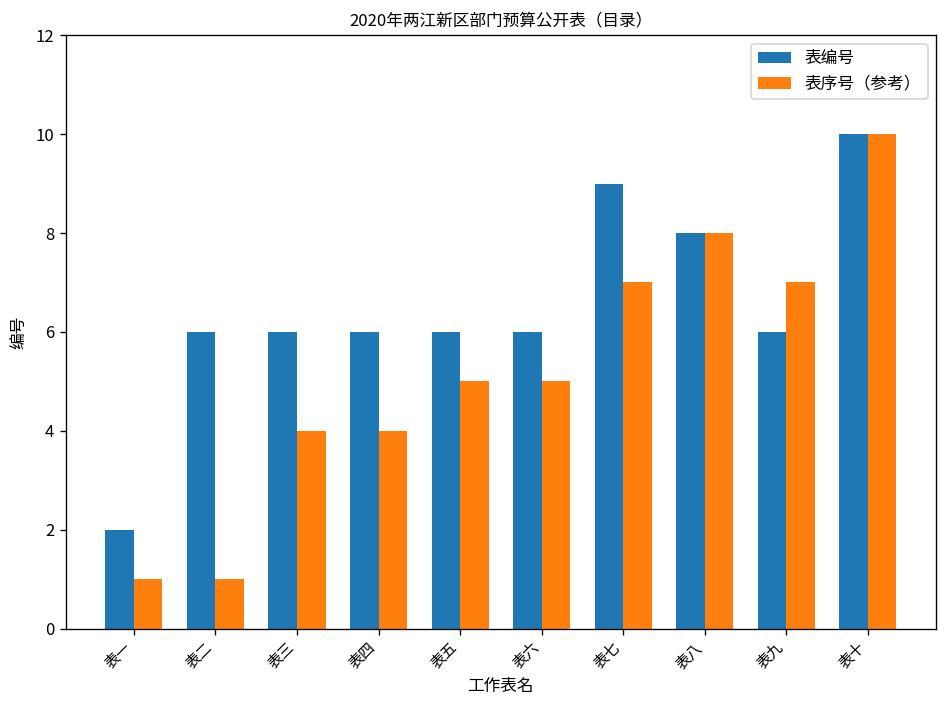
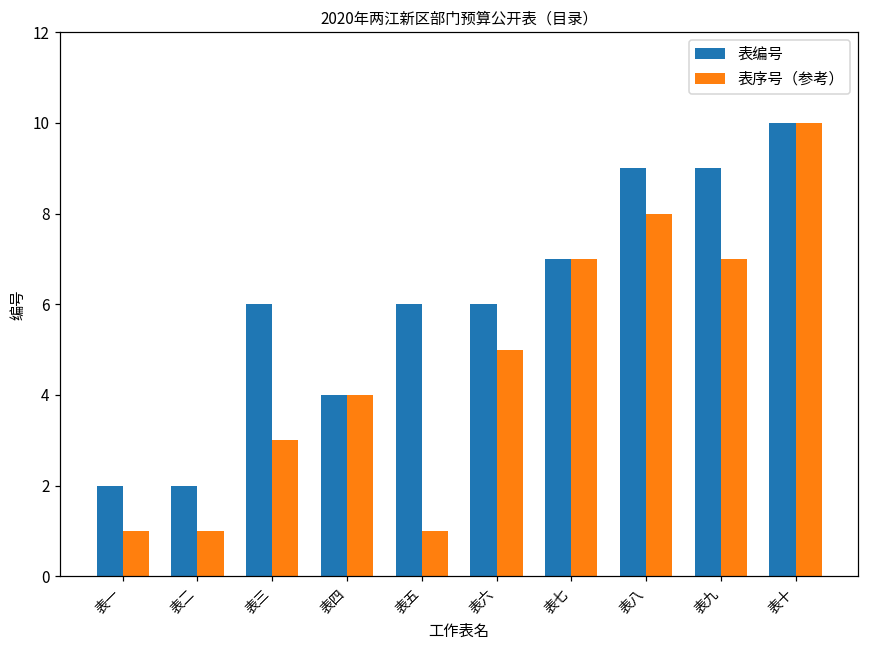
  {
    "表编号": {
      "表一": 2,
-     "表二": 6,
+     "表二": 2,
      "表三": 6,
-     "表四": 6,
+     "表四": 4,
      "表五": 6,
      "表六": 6,
-     "表七": 9,
-     "表八": 8,
-     "表九": 6,
+     "表七": 7,
+     "表八": 9,
+     "表九": 9,
      "表十": 10
    },
    "表序号（参考）": {
      "表一": 1,
      "表二": 1,
-     "表三": 4,
+     "表三": 3,
      "表四": 4,
-     "表五": 5,
+     "表五": 1,
      "表六": 5,
      "表七": 7,
      "表八": 8,
      "表九": 7,
      "表十": 10
    }
  }
